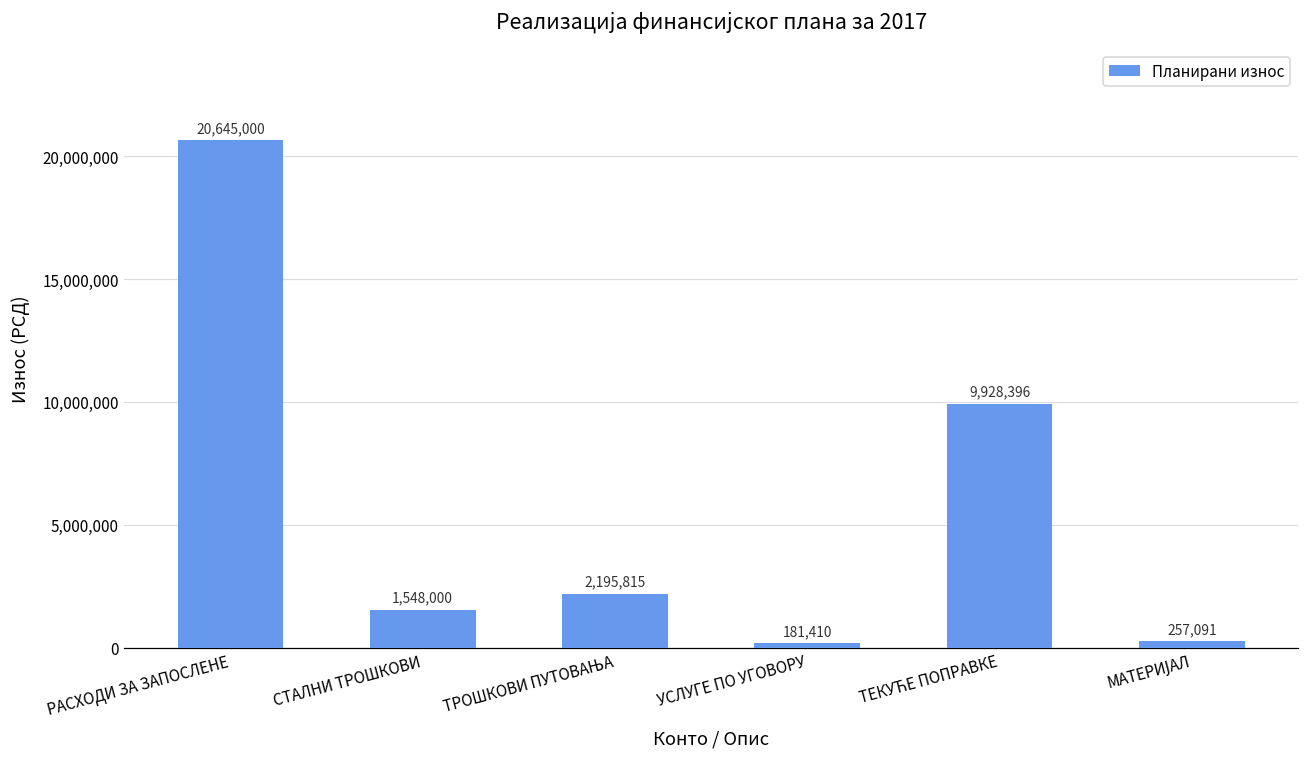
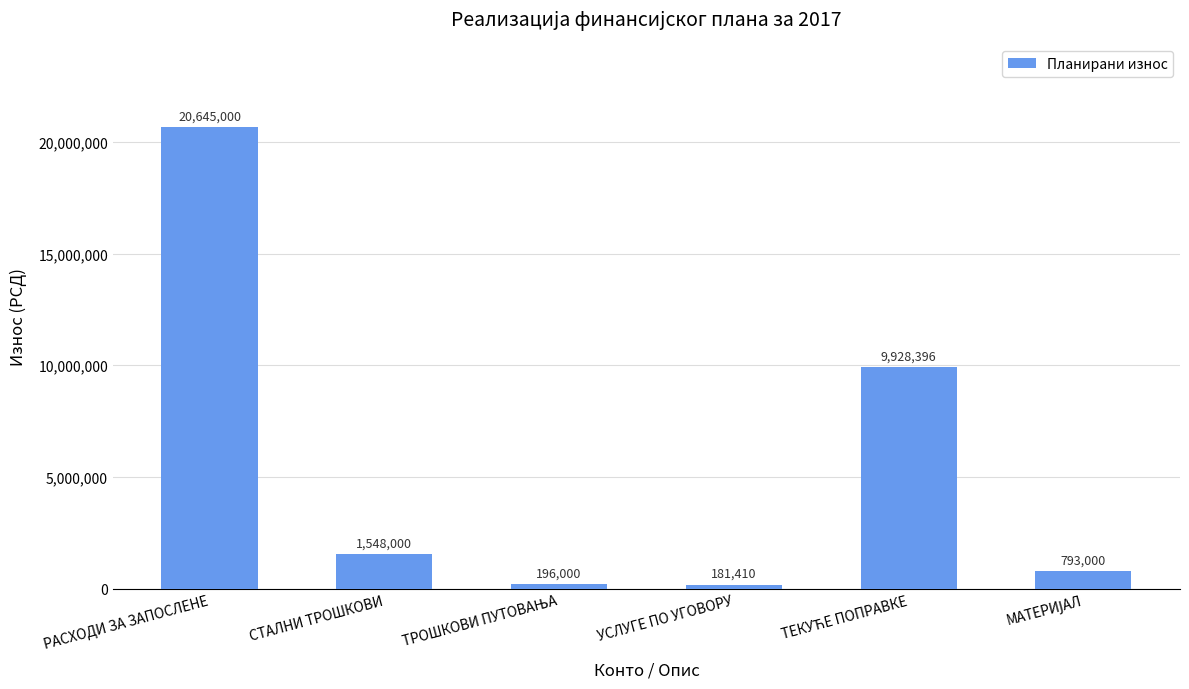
  {
    "РАСХОДИ ЗА ЗАПОСЛЕНЕ": "20,645,000",
    "СТАЛНИ ТРОШКОВИ": "1,548,000",
-   "ТРОШКОВИ ПУТОВАЊА": "2,195,815",
+   "ТРОШКОВИ ПУТОВАЊА": "196,000",
    "УСЛУГЕ ПО УГОВОРУ": "181,410",
    "ТЕКУЋЕ ПОПРАВКЕ": "9,928,396",
-   "МАТЕРИЈАЛ": "257,091"
+   "МАТЕРИЈАЛ": "793,000"
  }
